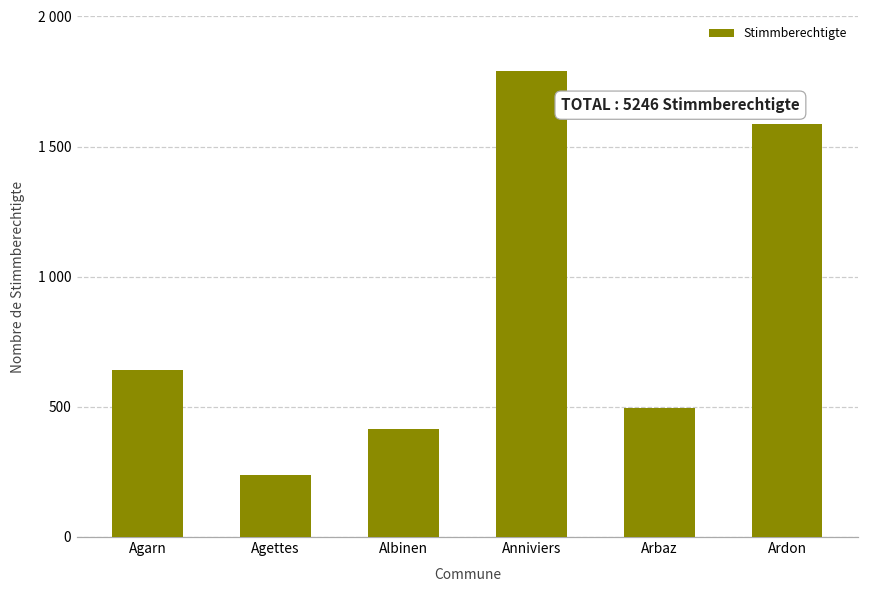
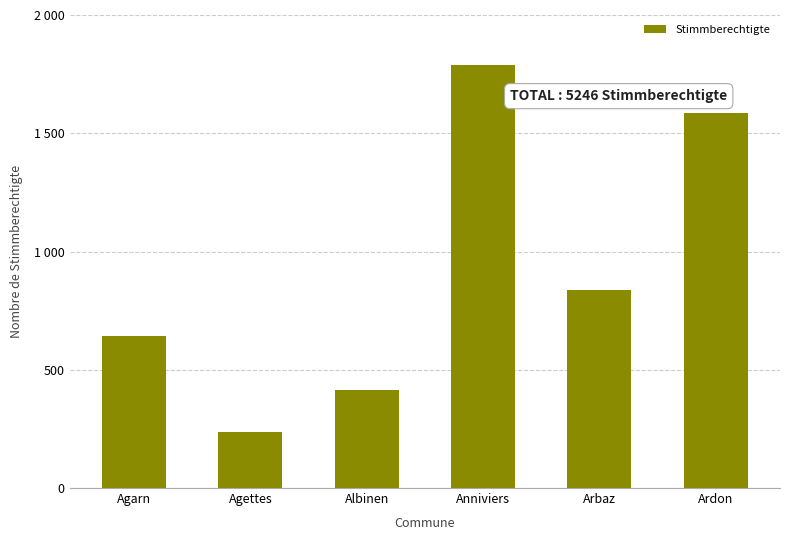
  {
    "Agarn": 640,
    "Agettes": 240,
    "Albinen": 410,
    "Anniviers": 1790,
-   "Arbaz": 500
+   "Arbaz": 840
  }
